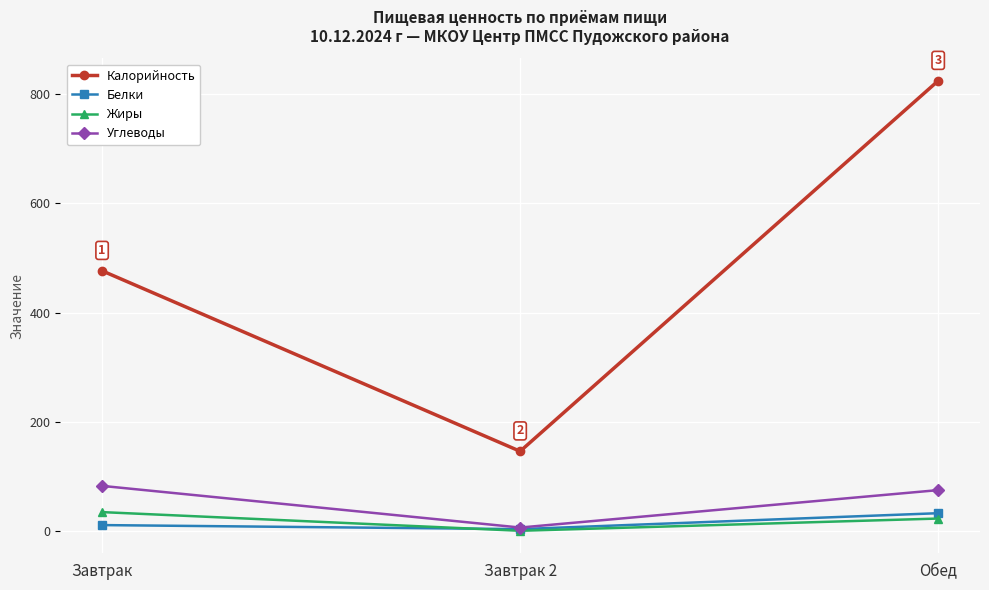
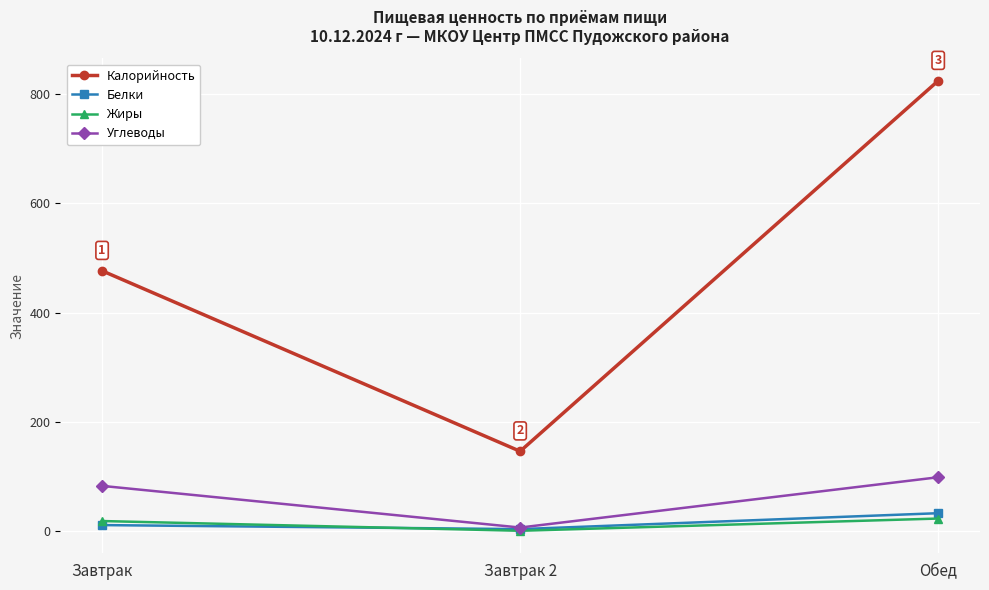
  {
    "Белки": {
      "Завтрак": 10,
      "Обед": 30
    },
    "Жиры": {
-     "Завтрак": 40,
+     "Завтрак": 20,
      "Обед": 20
    },
    "Углеводы": {
      "Завтрак": 80,
-     "Обед": 80
+     "Обед": 100
    }
  }
